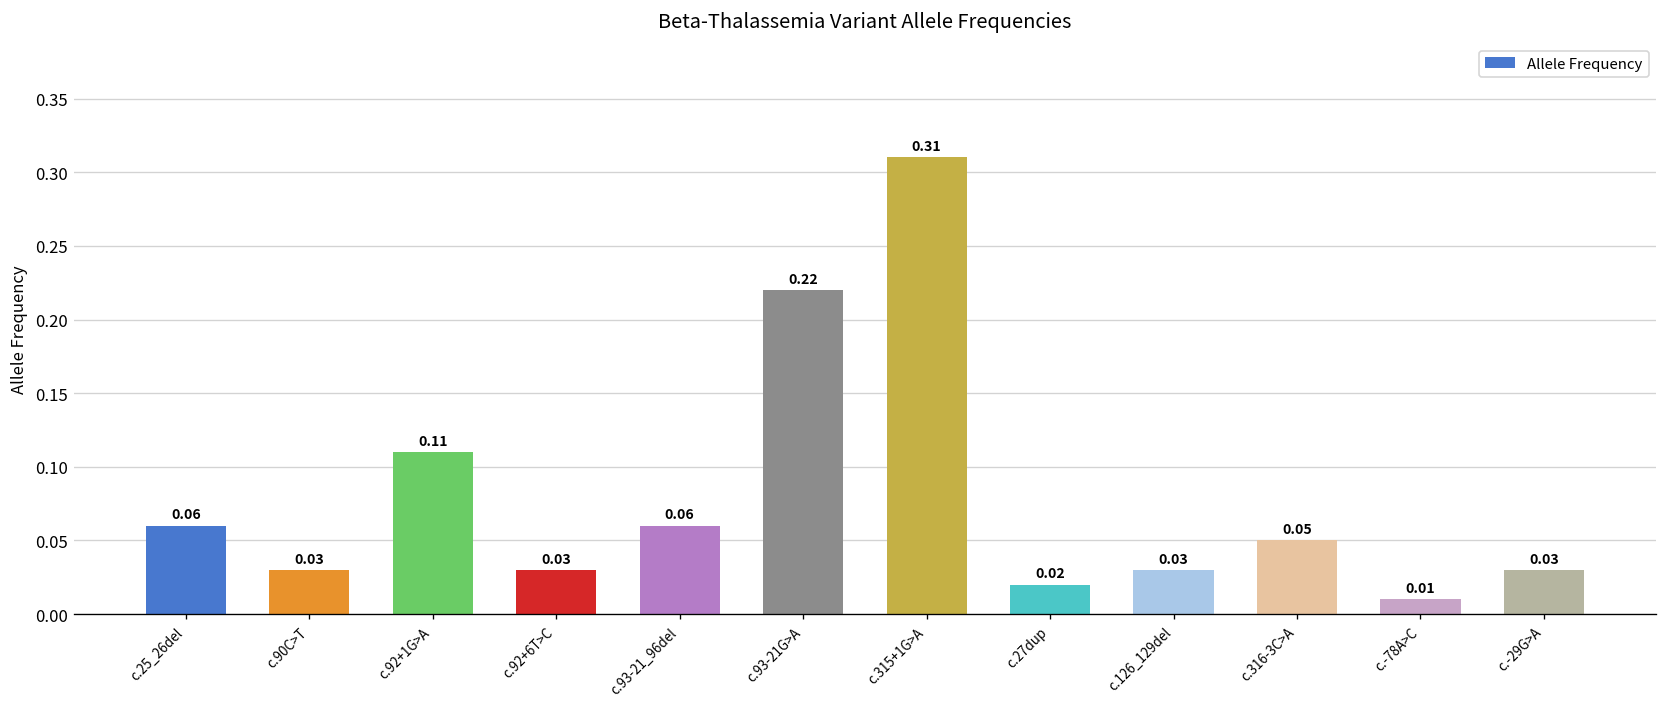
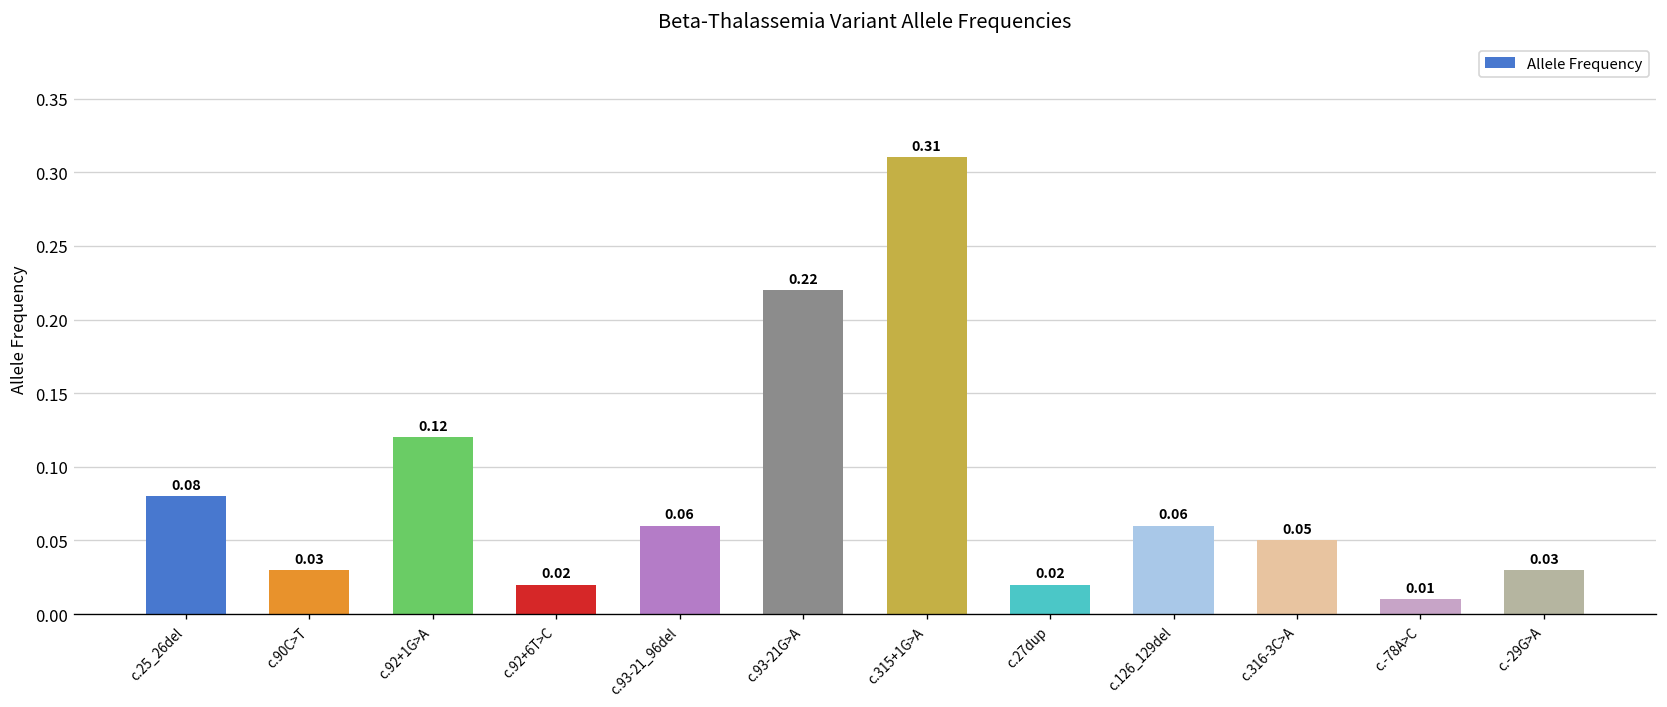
  {
-   "c.25_26del": 0.06,
+   "c.25_26del": 0.08,
    "c.90C>T": 0.03,
-   "c.92+1G>A": 0.11,
-   "c.92+6T>C": 0.03,
+   "c.92+1G>A": 0.12,
+   "c.92+6T>C": 0.02,
    "c.93-21_96del": 0.06,
    "c.93-21G>A": 0.22,
    "c.315+1G>A": 0.31,
    "c.27dup": 0.02,
-   "c.126_129del": 0.03,
+   "c.126_129del": 0.06,
    "c.316-3C>A": 0.05,
    "c.-78A>C": 0.01,
    "c.-29G>A": 0.03
  }
